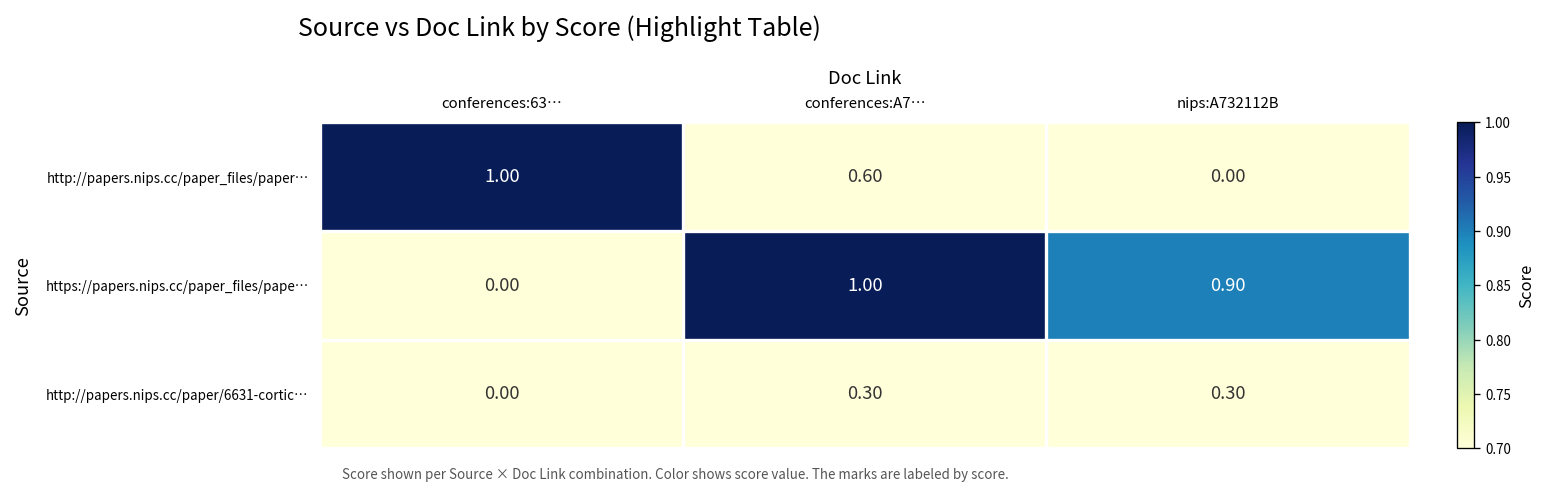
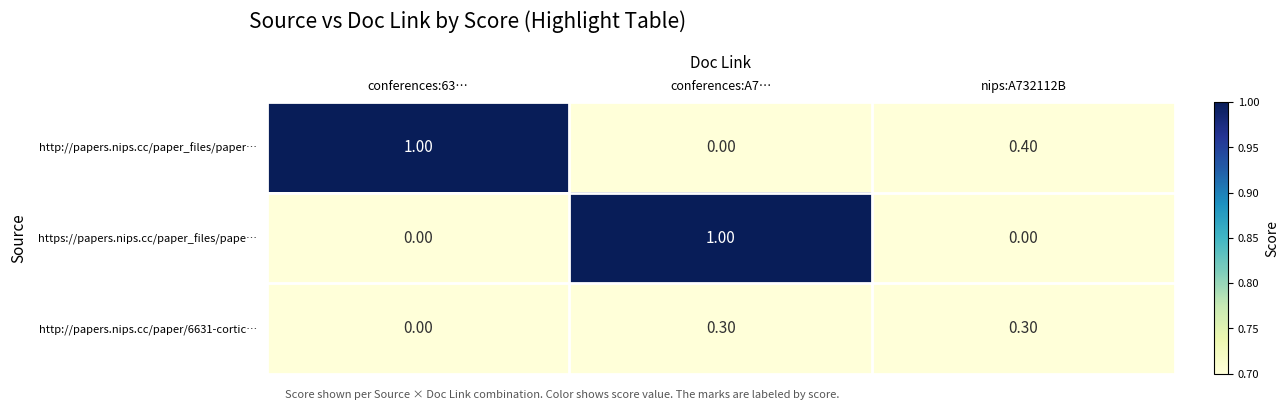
  {
    "http://papers.nips.cc/paper_files/paper…": {
      "conferences:63…": 1.00,
-     "conferences:A7…": 0.60,
-     "nips:A732112B": 0.00
+     "conferences:A7…": 0.00,
+     "nips:A732112B": 0.40
    },
    "https://papers.nips.cc/paper_files/pape…": {
      "conferences:63…": 0.00,
      "conferences:A7…": 1.00,
-     "nips:A732112B": 0.90
+     "nips:A732112B": 0.00
    },
    "http://papers.nips.cc/paper/6631-cortic…": {
      "conferences:63…": 0.00,
      "conferences:A7…": 0.30,
      "nips:A732112B": 0.30
    }
  }
